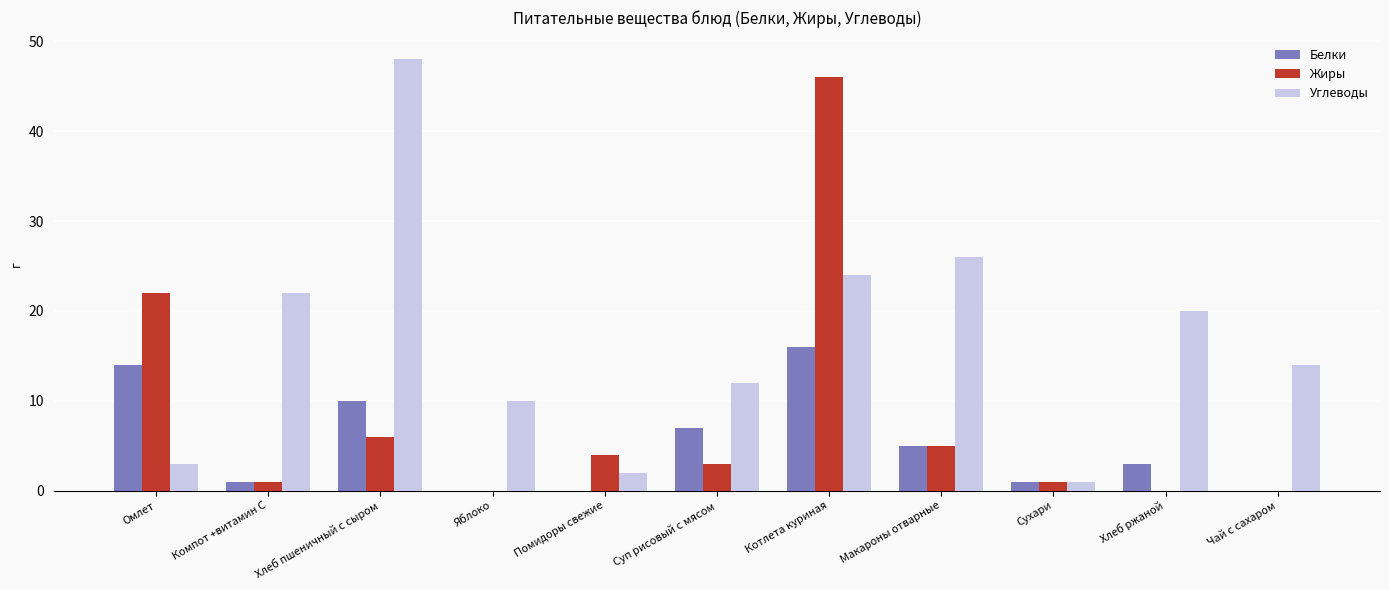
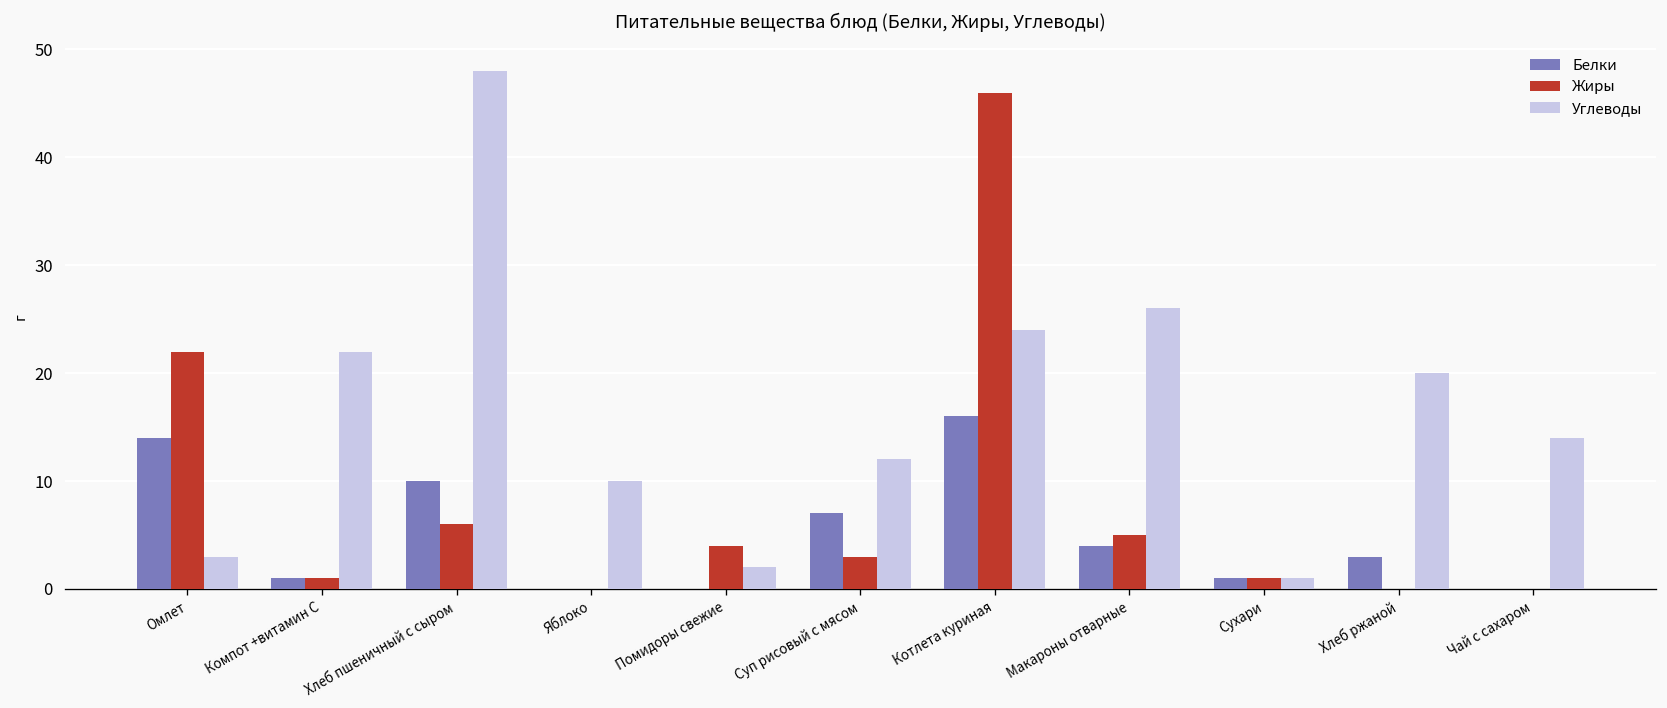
  {
    "Белки": {
      "Омлет": 14,
      "Компот +витамин С": 1,
      "Хлеб пшеничный с сыром": 10,
      "Яблоко": 0,
      "Помидоры свежие": 0,
      "Суп рисовый с мясом": 7,
      "Котлета куриная": 16,
-     "Макароны отварные": 5,
+     "Макароны отварные": 4,
      "Сухари": 1,
      "Хлеб ржаной": 3,
      "Чай с сахаром": 0
    },
    "Жиры": {
      "Омлет": 22,
      "Компот +витамин С": 1,
      "Хлеб пшеничный с сыром": 6,
      "Яблоко": 0,
      "Помидоры свежие": 4,
      "Суп рисовый с мясом": 3,
      "Котлета куриная": 46,
      "Макароны отварные": 5,
      "Сухари": 1,
      "Хлеб ржаной": 0,
      "Чай с сахаром": 0
    },
    "Углеводы": {
      "Омлет": 3,
      "Компот +витамин С": 22,
      "Хлеб пшеничный с сыром": 48,
      "Яблоко": 10,
      "Помидоры свежие": 2,
      "Суп рисовый с мясом": 12,
      "Котлета куриная": 24,
      "Макароны отварные": 26,
      "Сухари": 1,
      "Хлеб ржаной": 20,
      "Чай с сахаром": 14
    }
  }
